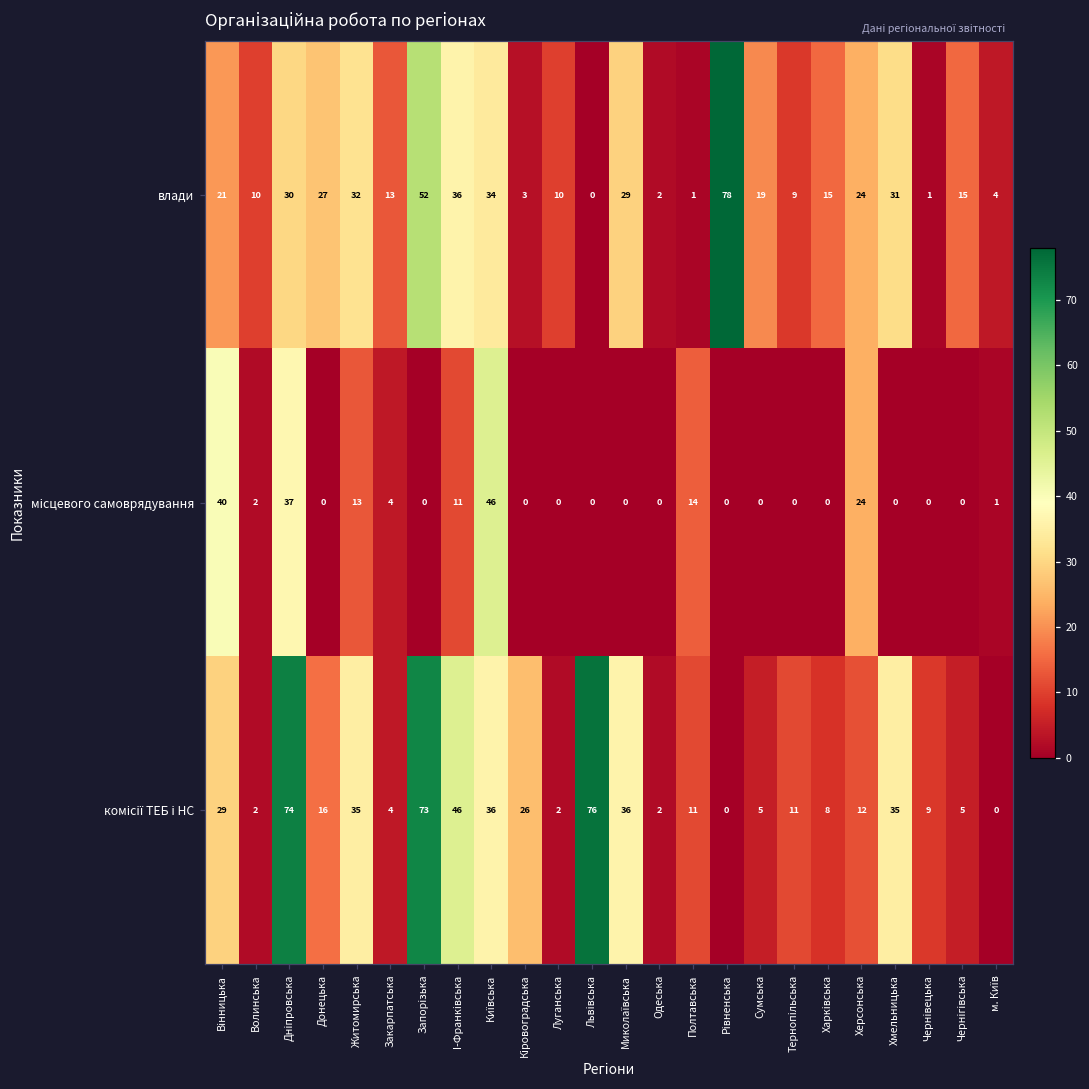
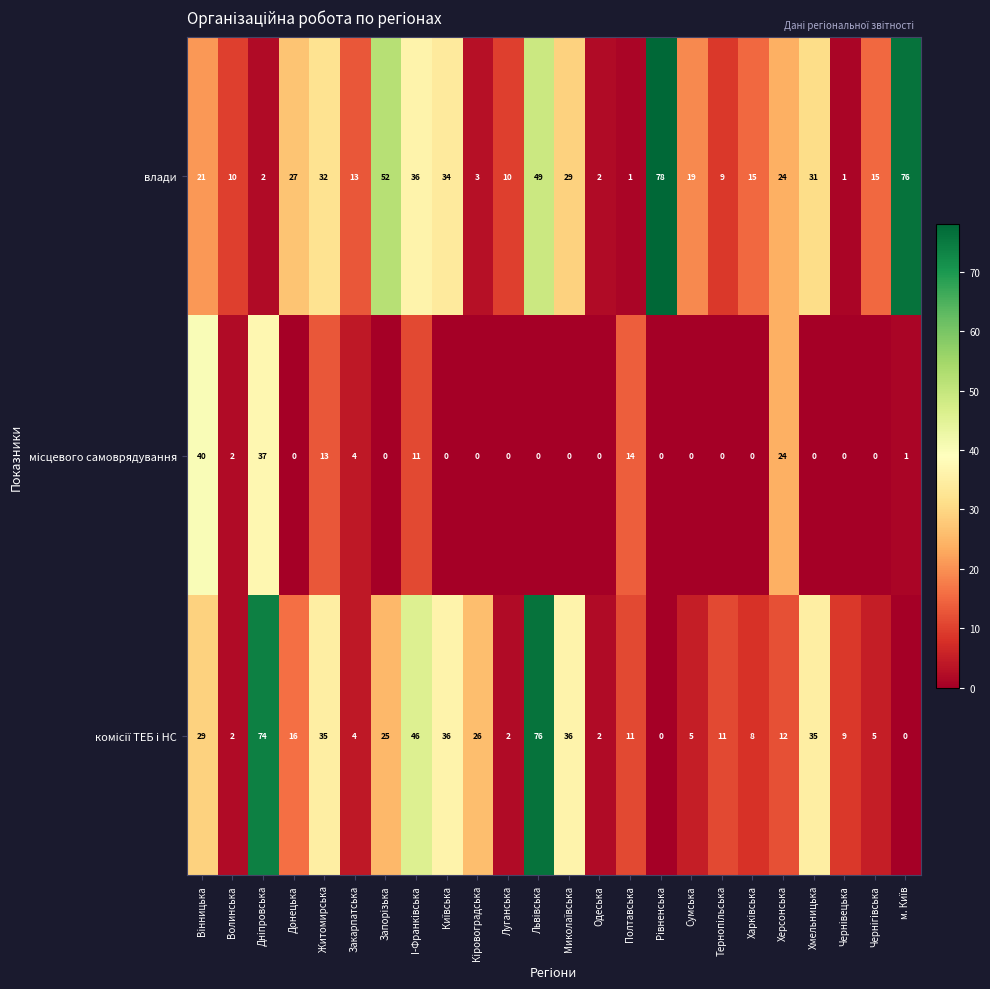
  {
    "влади": {
      "Вінницька": 21,
      "Волинська": 10,
-     "Дніпровська": 30,
+     "Дніпровська": 2,
      "Донецька": 27,
      "Житомирська": 32,
      "Закарпатська": 13,
      "Запорізька": 52,
      "І-Франківська": 36,
      "Київська": 34,
      "Кіровоградська": 3,
      "Луганська": 10,
-     "Львівська": 0,
+     "Львівська": 49,
      "Миколаївська": 29,
      "Одеська": 2,
      "Полтавська": 1,
      "Рівненська": 78,
      "Сумська": 19,
      "Тернопільська": 9,
      "Харківська": 15,
      "Херсонська": 24,
      "Хмельницька": 31,
      "Чернівецька": 1,
      "Чернігівська": 15,
-     "м. Київ": 4
+     "м. Київ": 76
    },
    "місцевого самоврядування": {
      "Вінницька": 40,
      "Волинська": 2,
      "Дніпровська": 37,
      "Донецька": 0,
      "Житомирська": 13,
      "Закарпатська": 4,
      "Запорізька": 0,
      "І-Франківська": 11,
-     "Київська": 46,
+     "Київська": 0,
      "Кіровоградська": 0,
      "Луганська": 0,
      "Львівська": 0,
      "Миколаївська": 0,
      "Одеська": 0,
      "Полтавська": 14,
      "Рівненська": 0,
      "Сумська": 0,
      "Тернопільська": 0,
      "Харківська": 0,
      "Херсонська": 24,
      "Хмельницька": 0,
      "Чернівецька": 0,
      "Чернігівська": 0,
      "м. Київ": 1
    },
    "комісії ТЕБ і НС": {
      "Вінницька": 29,
      "Волинська": 2,
      "Дніпровська": 74,
      "Донецька": 16,
      "Житомирська": 35,
      "Закарпатська": 4,
-     "Запорізька": 73,
+     "Запорізька": 25,
      "І-Франківська": 46,
      "Київська": 36,
      "Кіровоградська": 26,
      "Луганська": 2,
      "Львівська": 76,
      "Миколаївська": 36,
      "Одеська": 2,
      "Полтавська": 11,
      "Рівненська": 0,
      "Сумська": 5,
      "Тернопільська": 11,
      "Харківська": 8,
      "Херсонська": 12,
      "Хмельницька": 35,
      "Чернівецька": 9,
      "Чернігівська": 5,
      "м. Київ": 0
    }
  }
